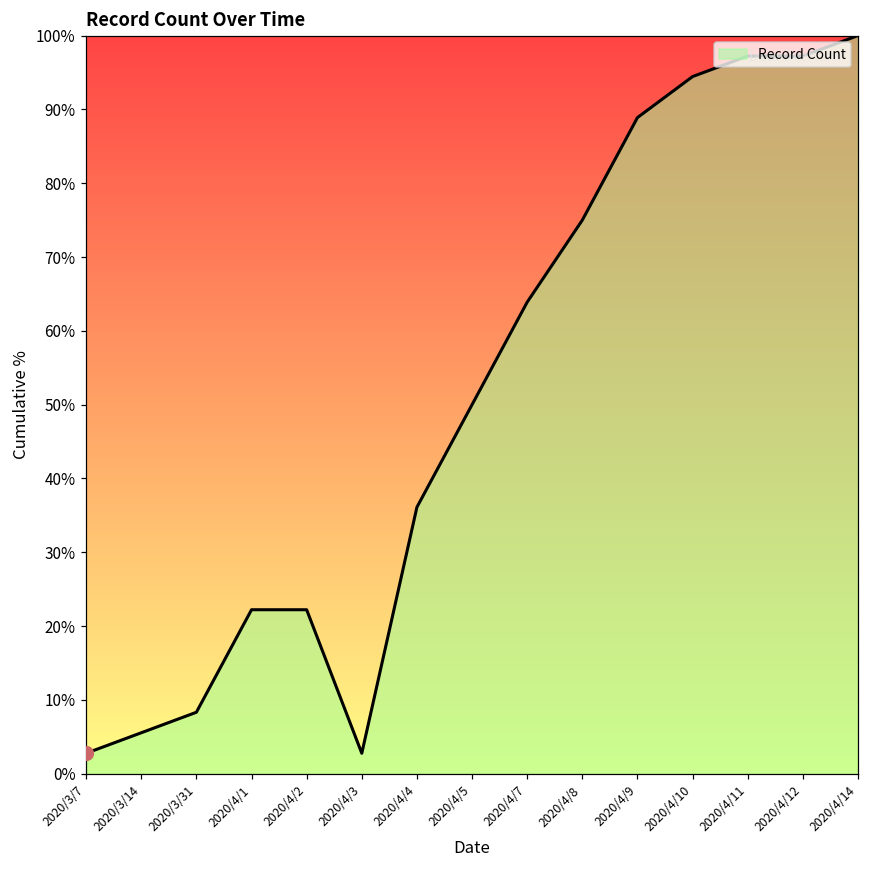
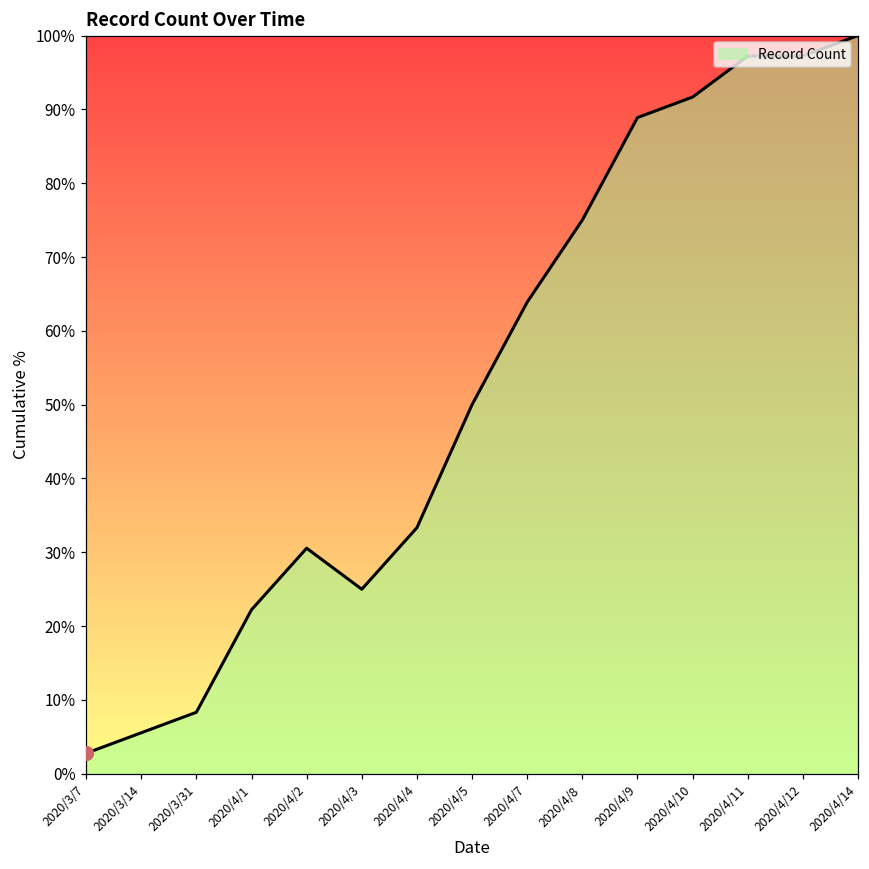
  {
    "Record Count": {
      "2020/3/14": "6%",
      "2020/3/31": "8%",
      "2020/4/1": "22%",
-     "2020/4/2": "22%",
-     "2020/4/3": "3%",
-     "2020/4/4": "36%",
+     "2020/4/2": "31%",
+     "2020/4/3": "25%",
+     "2020/4/4": "33%",
      "2020/4/5": "50%",
      "2020/4/7": "64%",
      "2020/4/8": "75%",
      "2020/4/9": "89%",
-     "2020/4/10": "94%",
+     "2020/4/10": "92%",
      "2020/4/14": "100%"
    }
  }
